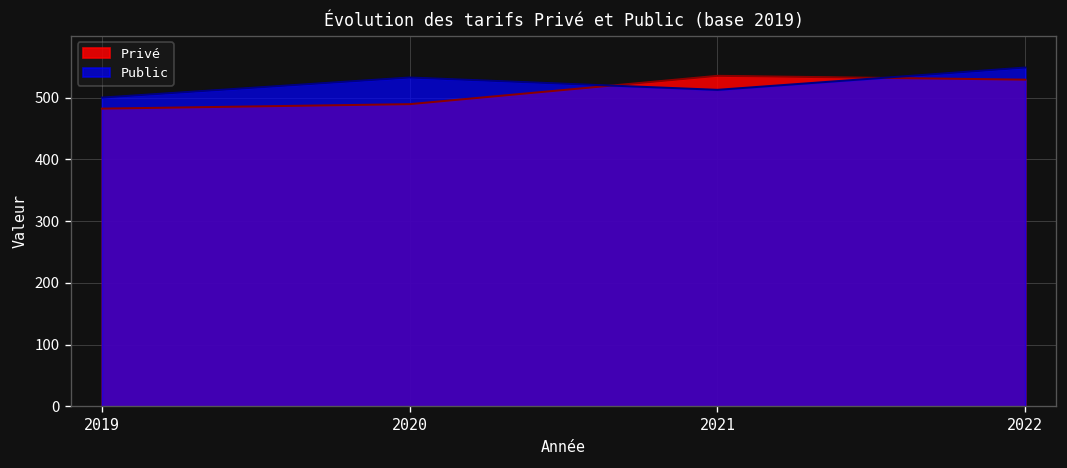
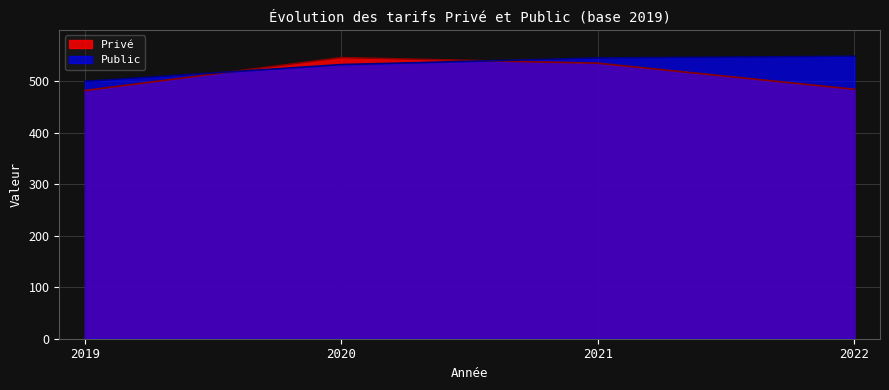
  {
    "Privé": {
      "2019": 480,
-     "2020": 490,
+     "2020": 550,
      "2021": 540,
-     "2022": 530
+     "2022": 480
    },
    "Public": {
      "2019": 500,
      "2020": 530,
-     "2021": 510,
+     "2021": 550,
      "2022": 550
    }
  }
